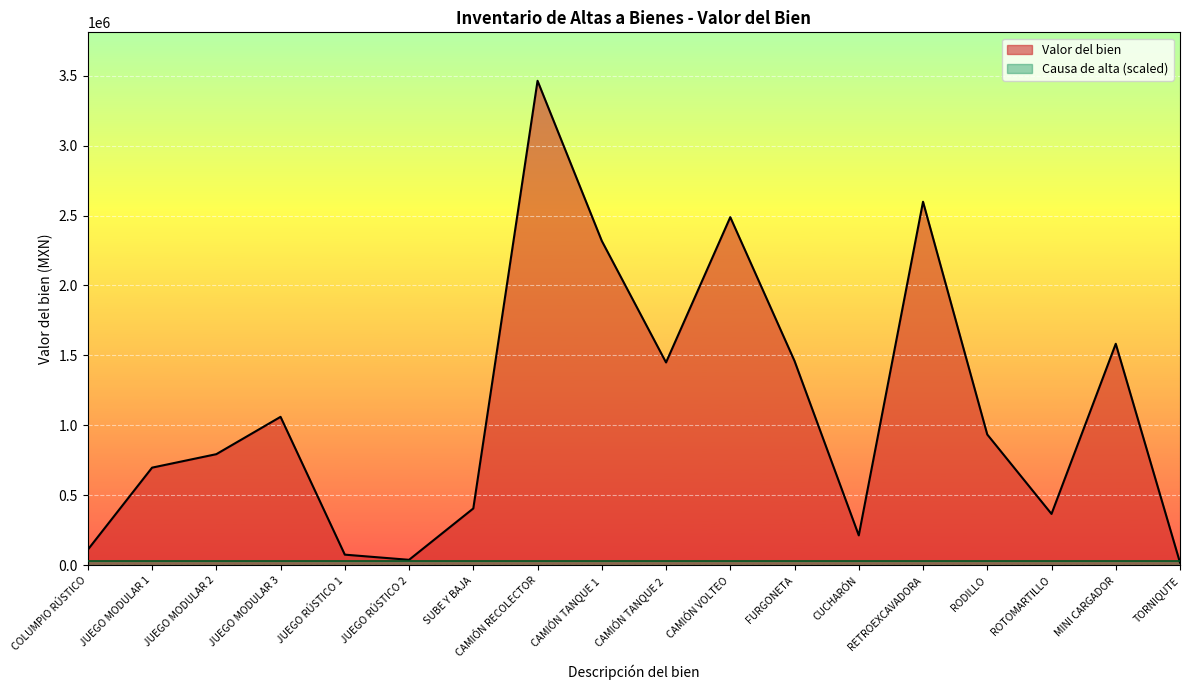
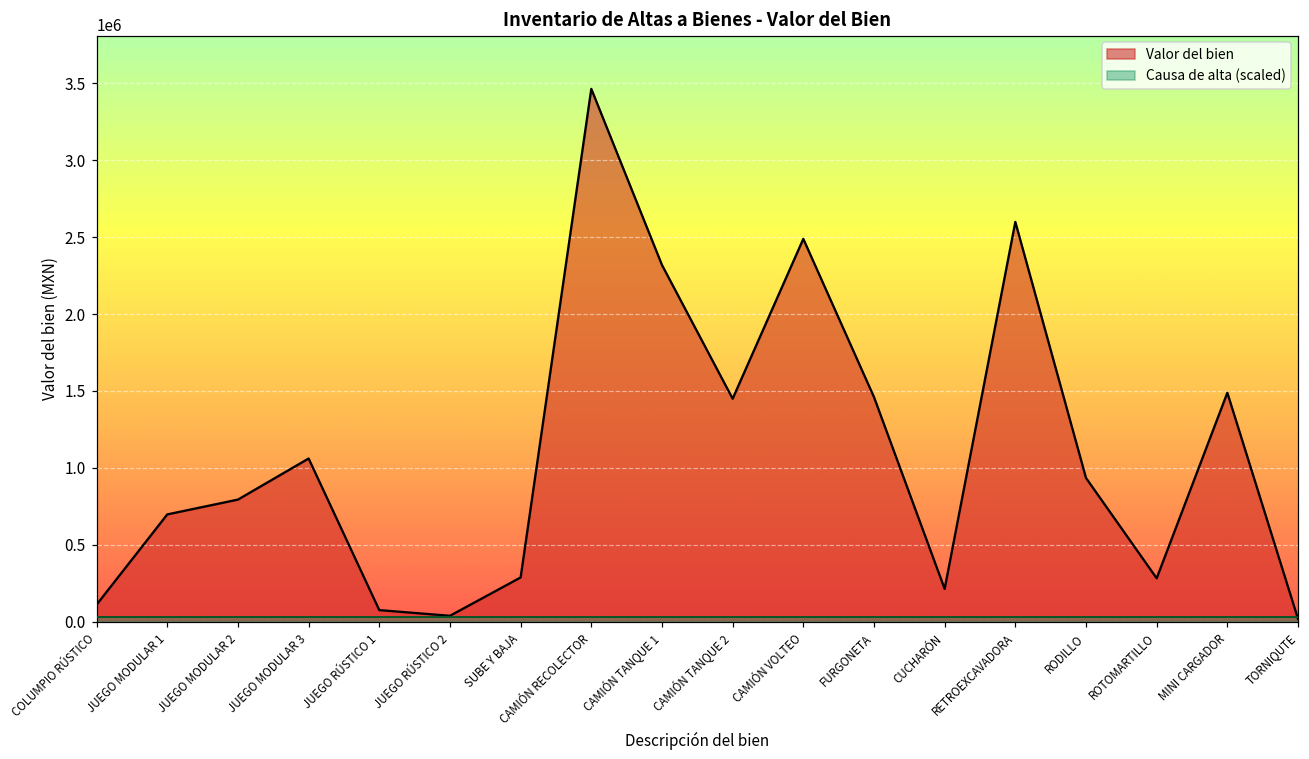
  {
    "Valor del bien": {
      "COLUMPIO RÚSTICO": 110000,
      "JUEGO MODULAR 1": 700000,
      "JUEGO MODULAR 2": 790000,
      "JUEGO MODULAR 3": 1060000,
      "JUEGO RÚSTICO 1": 80000,
-     "SUBE Y BAJA": 410000,
+     "SUBE Y BAJA": 290000,
      "CAMIÓN RECOLECTOR": 3460000,
      "CAMIÓN TANQUE 1": 2320000,
      "CAMIÓN TANQUE 2": 1450000,
      "CAMIÓN VOLTEO": 2490000,
      "FURGONETA": 1460000,
      "CUCHARÓN": 210000,
      "RETROEXCAVADORA": 2600000,
      "RODILLO": 940000,
-     "ROTOMARTILLO": 370000,
-     "MINI CARGADOR": 1580000
+     "ROTOMARTILLO": 280000,
+     "MINI CARGADOR": 1490000
    },
    "Causa de alta (scaled)": {
      "COLUMPIO RÚSTICO": 30000,
      "JUEGO MODULAR 1": 30000,
      "JUEGO MODULAR 2": 30000,
      "JUEGO MODULAR 3": 30000,
      "JUEGO RÚSTICO 1": 30000,
      "SUBE Y BAJA": 30000,
      "CAMIÓN RECOLECTOR": 30000,
      "CAMIÓN TANQUE 1": 30000,
      "CAMIÓN TANQUE 2": 30000,
      "CAMIÓN VOLTEO": 30000,
      "FURGONETA": 30000,
      "CUCHARÓN": 30000,
      "RETROEXCAVADORA": 30000,
      "RODILLO": 30000,
      "ROTOMARTILLO": 30000,
      "MINI CARGADOR": 30000
    }
  }
